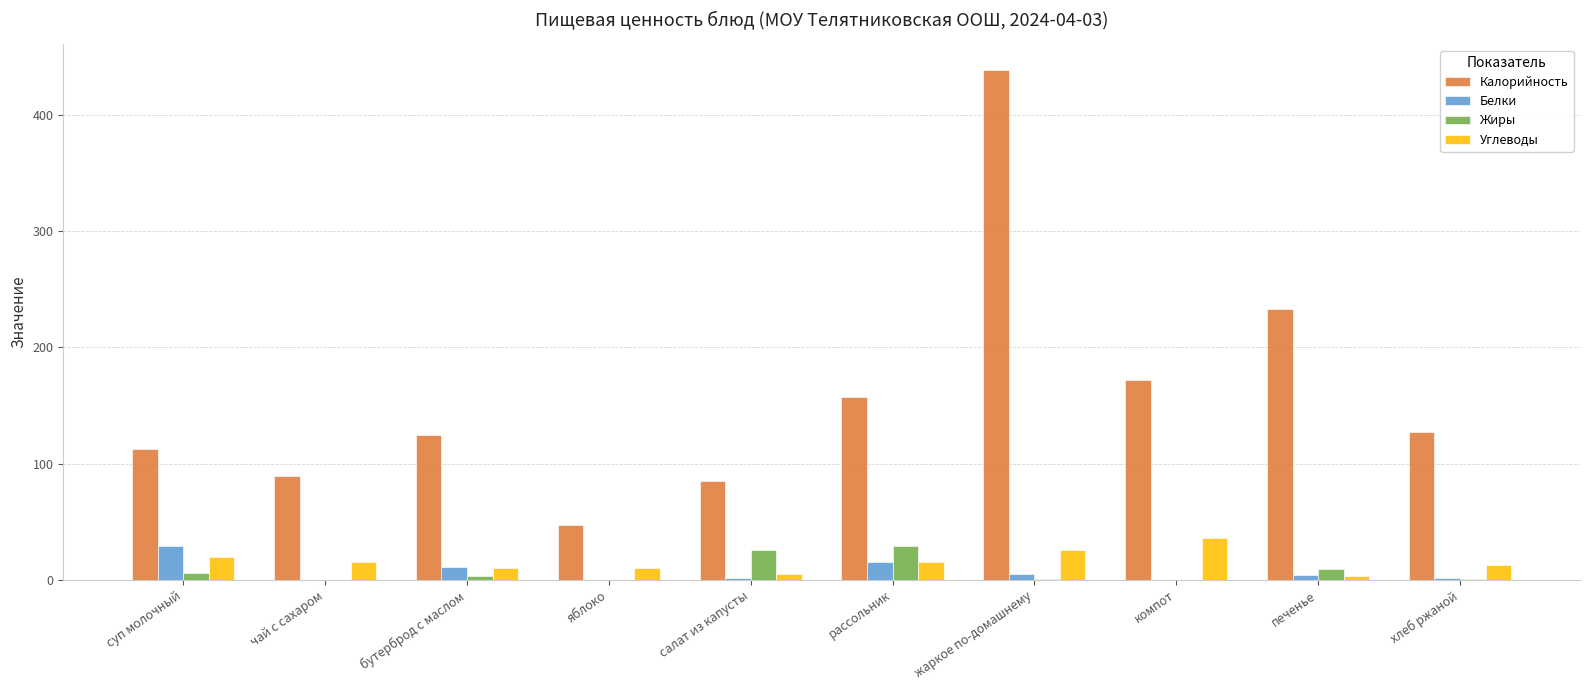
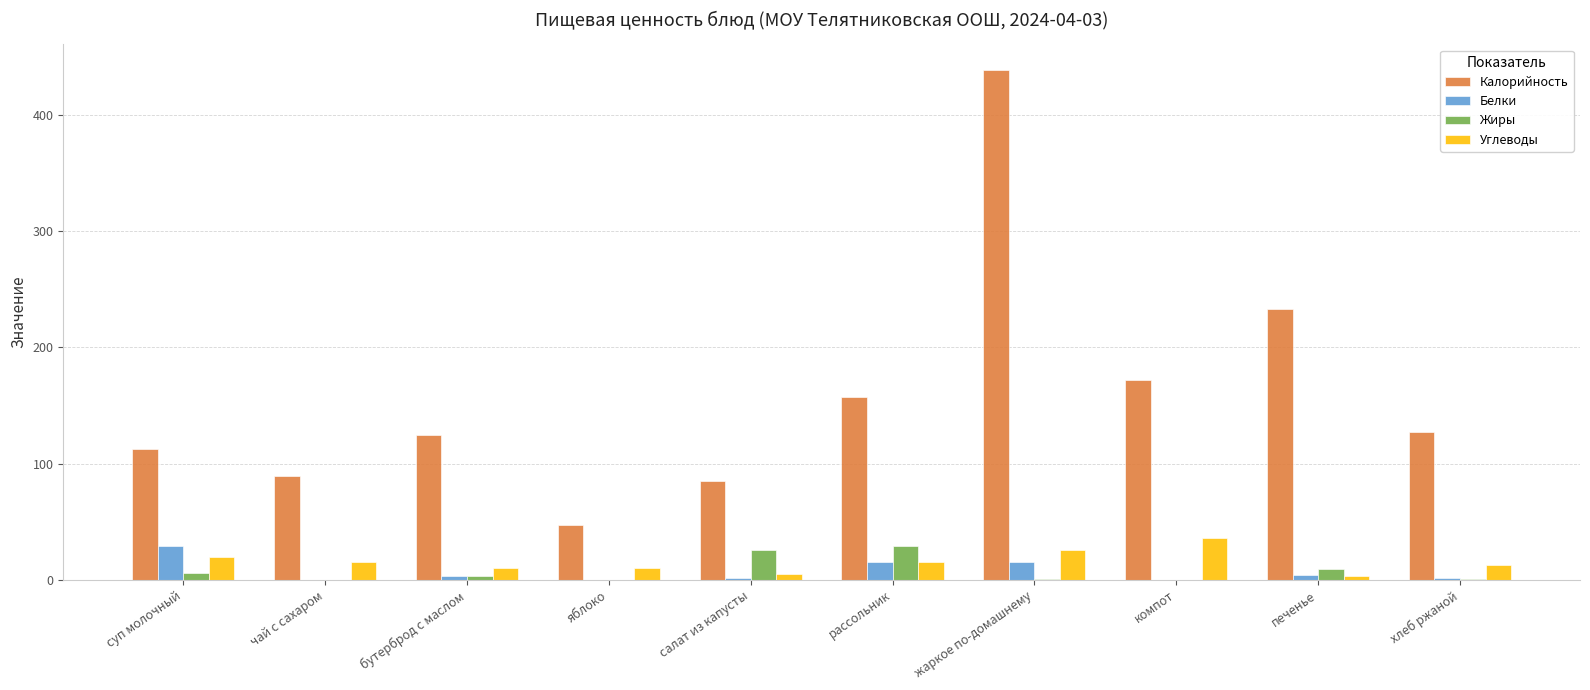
  {
    "Калорийность": {
      "суп молочный": 113,
      "чай с сахаром": 89,
      "бутерброд с маслом": 125,
      "яблоко": 47,
      "салат из капусты": 85,
      "рассольник": 157,
      "жаркое по-домашнему": 439,
      "компот": 172,
      "печенье": 233,
      "хлеб ржаной": 127
    },
    "Белки": {
      "суп молочный": 29,
      "чай с сахаром": 0,
-     "бутерброд с маслом": 11,
+     "бутерброд с маслом": 4,
      "яблоко": 0,
      "рассольник": 15,
-     "жаркое по-домашнему": 5,
+     "жаркое по-домашнему": 15,
      "компот": 0,
      "печенье": 4
    },
    "Жиры": {
      "суп молочный": 6,
      "чай с сахаром": 0,
      "бутерброд с маслом": 3,
      "яблоко": 0,
      "салат из капусты": 26,
      "рассольник": 29,
      "компот": 0,
      "печенье": 10
    },
    "Углеводы": {
      "суп молочный": 20,
      "чай с сахаром": 15,
      "бутерброд с маслом": 10,
      "яблоко": 10,
      "салат из капусты": 5,
      "рассольник": 15,
      "жаркое по-домашнему": 26,
      "компот": 36,
      "печенье": 3,
      "хлеб ржаной": 13
    }
  }
